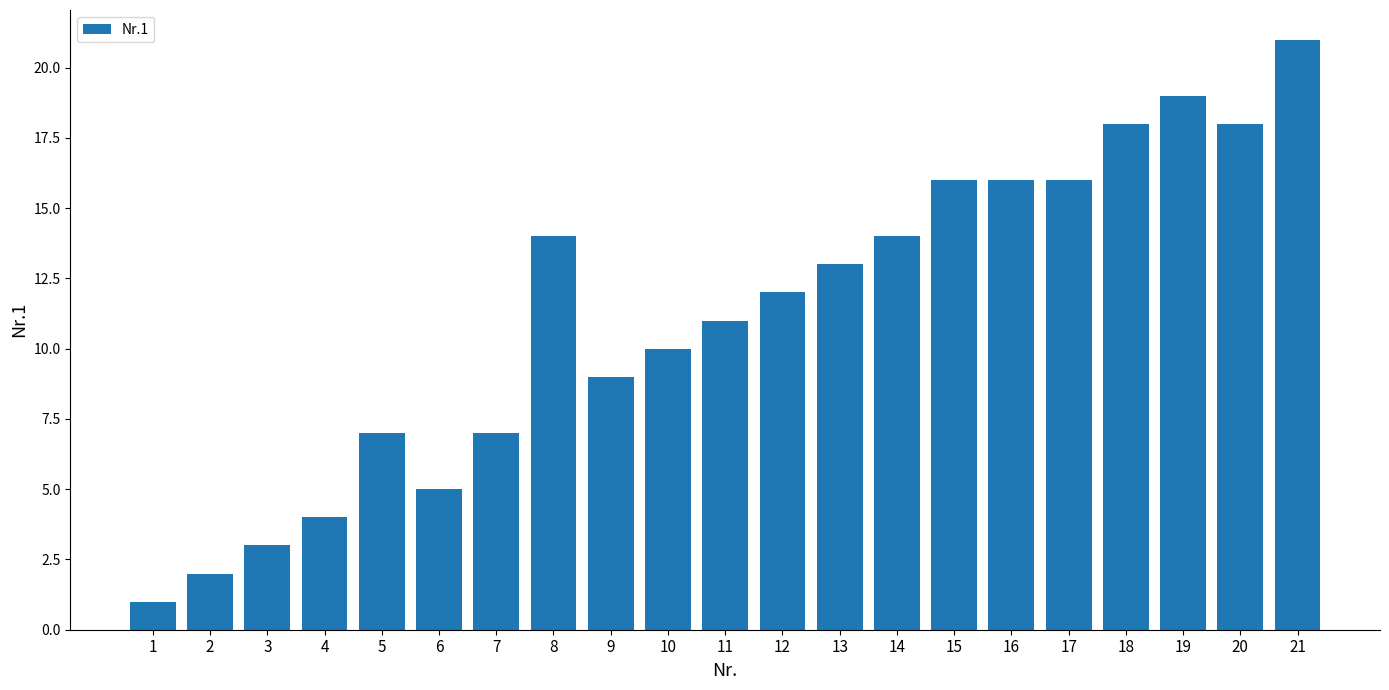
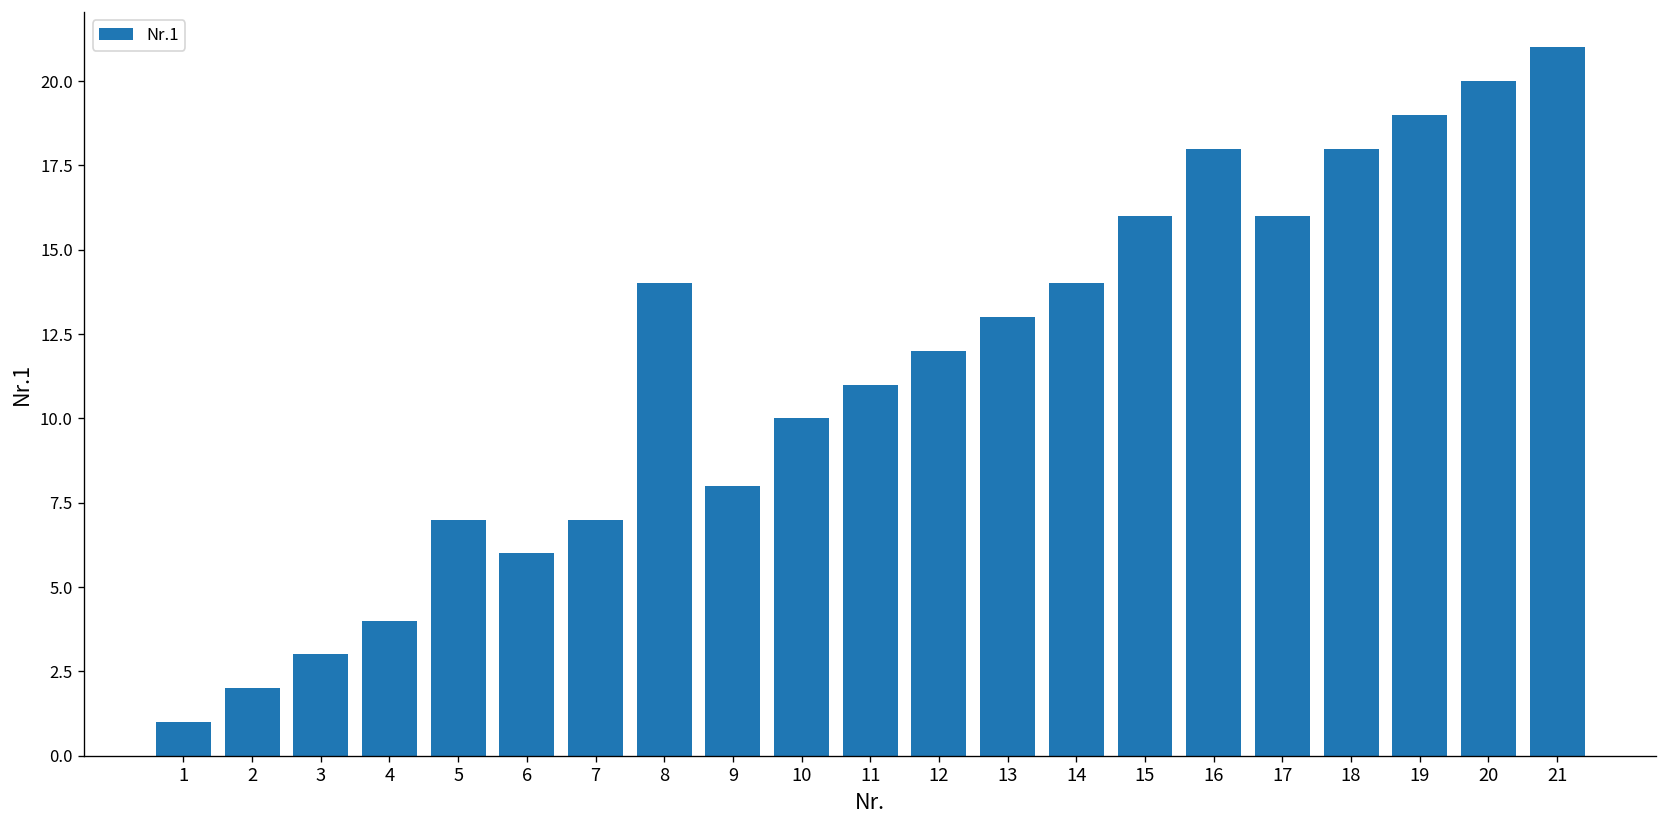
  {
    "1": 1,
    "2": 2,
    "3": 3,
    "4": 4,
    "5": 7,
-   "6": 5,
+   "6": 6,
    "7": 7,
    "8": 14,
-   "9": 9,
+   "9": 8,
    "10": 10,
    "11": 11,
    "12": 12,
    "13": 13,
    "14": 14,
    "15": 16,
-   "16": 16,
+   "16": 18,
    "17": 16,
    "18": 18,
    "19": 19,
-   "20": 18,
+   "20": 20,
    "21": 21
  }
